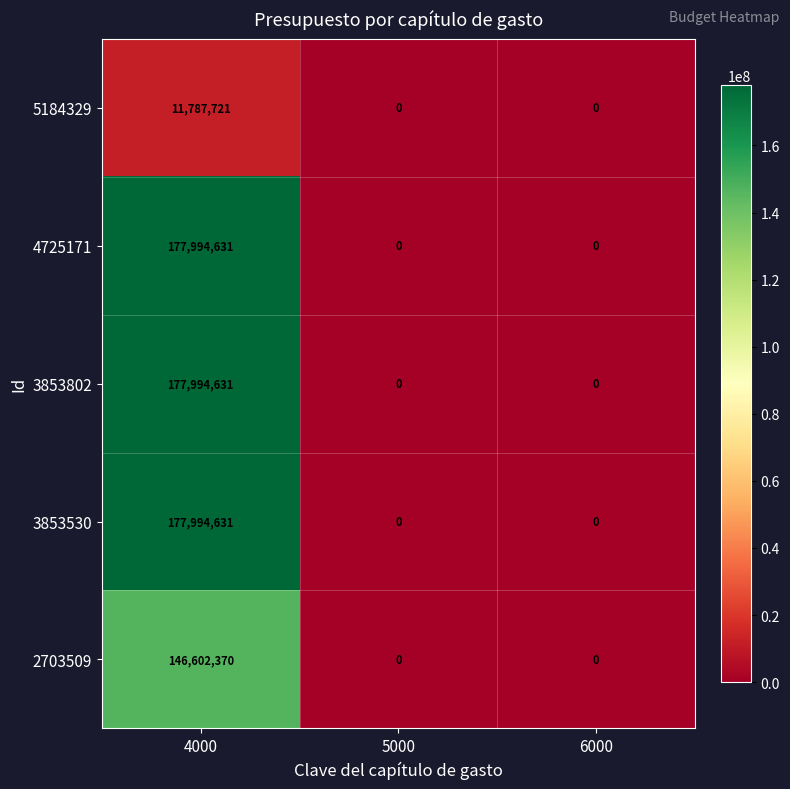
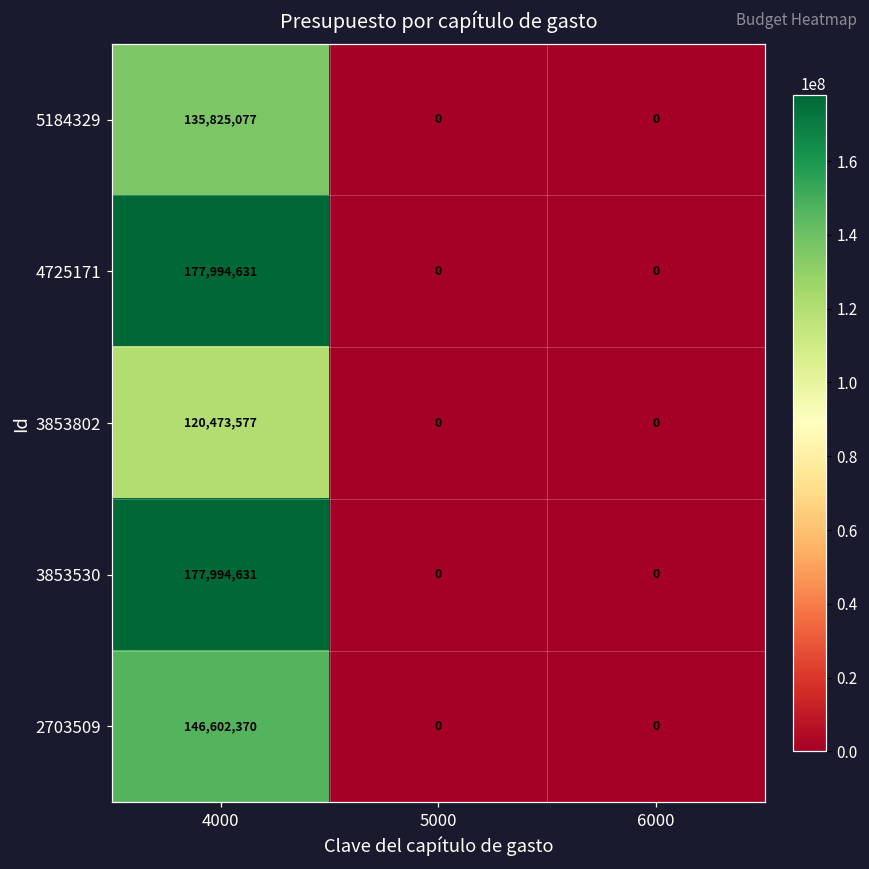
  {
    "5184329": {
-     "4000": "11,787,721",
+     "4000": "135,825,077",
      "5000": "0",
      "6000": "0"
    },
    "4725171": {
      "4000": "177,994,631",
      "5000": "0",
      "6000": "0"
    },
    "3853802": {
-     "4000": "177,994,631",
+     "4000": "120,473,577",
      "5000": "0",
      "6000": "0"
    },
    "3853530": {
      "4000": "177,994,631",
      "5000": "0",
      "6000": "0"
    },
    "2703509": {
      "4000": "146,602,370",
      "5000": "0",
      "6000": "0"
    }
  }
